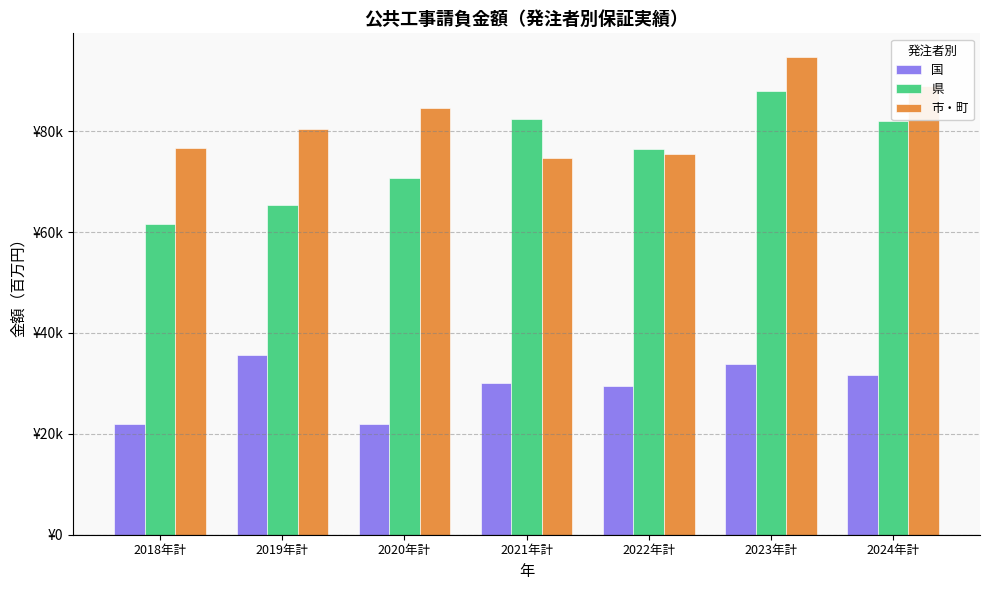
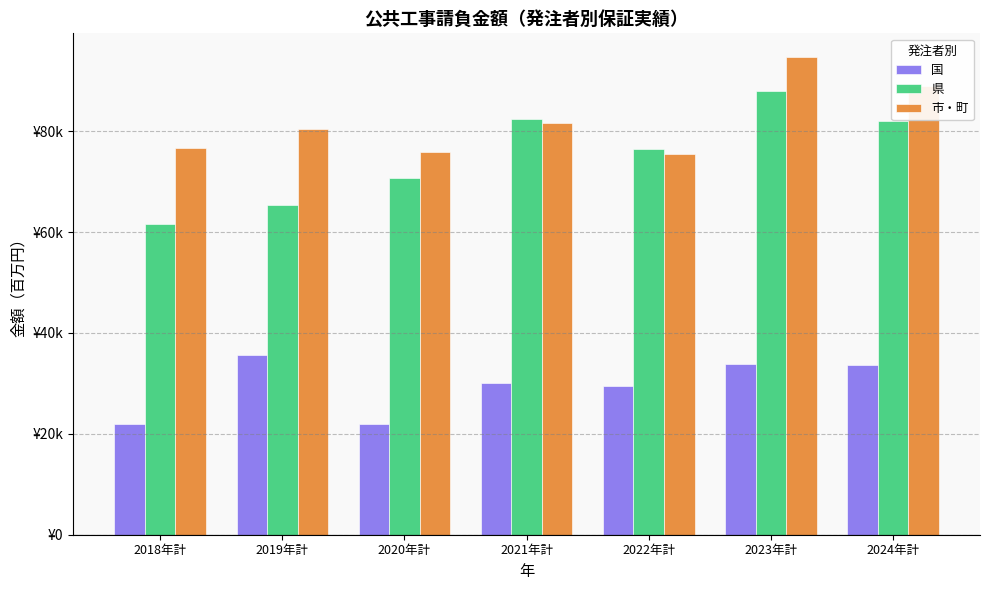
  {
    "国": {
      "2018年計": "¥22000",
      "2019年計": "¥36000",
      "2020年計": "¥22000",
      "2021年計": "¥30000",
      "2022年計": "¥30000",
      "2023年計": "¥34000",
-     "2024年計": "¥32000"
+     "2024年計": "¥34000"
    },
    "県": {
      "2018年計": "¥62000",
      "2019年計": "¥65000",
      "2020年計": "¥71000",
      "2021年計": "¥82000",
      "2022年計": "¥76000",
      "2023年計": "¥88000",
      "2024年計": "¥82000"
    },
    "市・町": {
      "2018年計": "¥77000",
      "2019年計": "¥80000",
-     "2020年計": "¥85000",
-     "2021年計": "¥75000",
+     "2020年計": "¥76000",
+     "2021年計": "¥82000",
      "2022年計": "¥75000",
      "2023年計": "¥95000"
    }
  }
